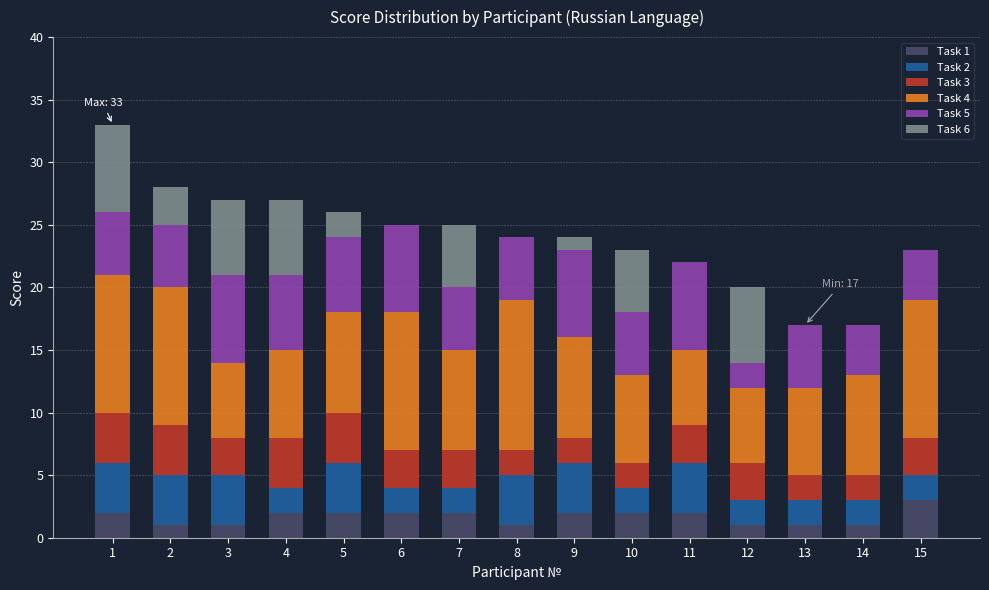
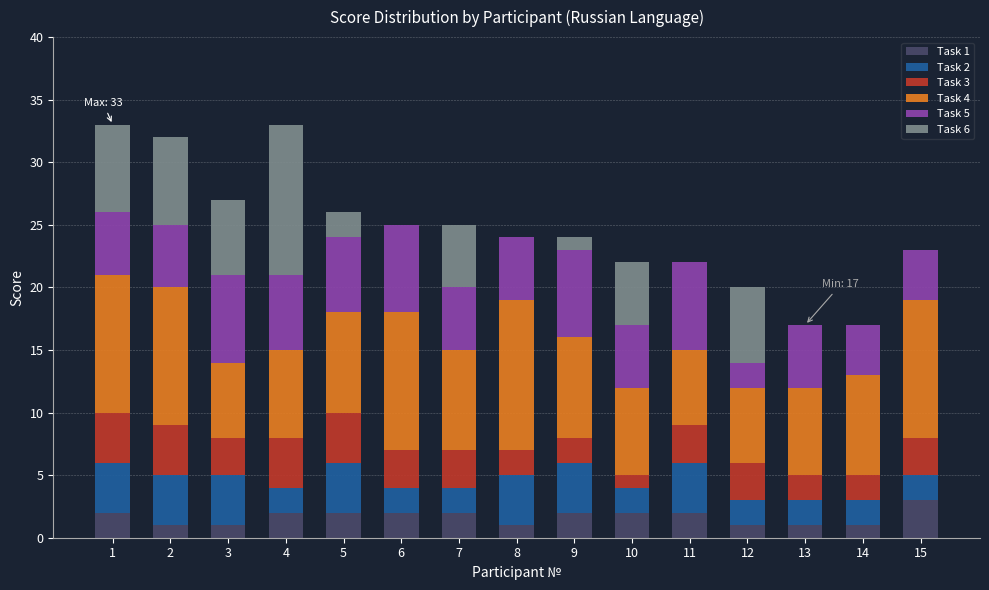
  {
    "Task 1": {
      "1": 2,
      "2": 1,
      "3": 1,
      "4": 2,
      "5": 2,
      "6": 2,
      "7": 2,
      "8": 1,
      "9": 2,
      "10": 2,
      "11": 2,
      "12": 1,
      "13": 1,
      "14": 1,
      "15": 3
    },
    "Task 3": {
      "1": 4,
      "2": 4,
      "3": 3,
      "4": 4,
      "5": 4,
      "6": 3,
      "7": 3,
      "8": 2,
      "9": 2,
-     "10": 2,
+     "10": 1,
      "11": 3,
      "12": 3,
      "13": 2,
      "14": 2,
      "15": 3
    },
    "Task 4": {
      "1": 11,
      "2": 11,
      "3": 6,
      "4": 7,
      "5": 8,
      "6": 11,
      "7": 8,
      "8": 12,
      "9": 8,
      "10": 7,
      "11": 6,
      "12": 6,
      "13": 7,
      "14": 8,
      "15": 11
    },
    "Task 5": {
      "1": 5,
      "2": 5,
      "3": 7,
      "4": 6,
      "5": 6,
      "6": 7,
      "7": 5,
      "8": 5,
      "9": 7,
      "10": 5,
      "11": 7,
      "12": 2,
      "14": 4,
      "15": 4
    },
    "Task 6": {
-     "2": 3,
+     "2": 7,
      "3": 6,
-     "4": 6,
+     "4": 12,
      "5": 2,
      "6": 0,
      "7": 5,
      "8": 0,
      "9": 1,
      "10": 5,
      "11": 0,
      "12": 6,
      "14": 0,
      "15": 0
    }
  }
